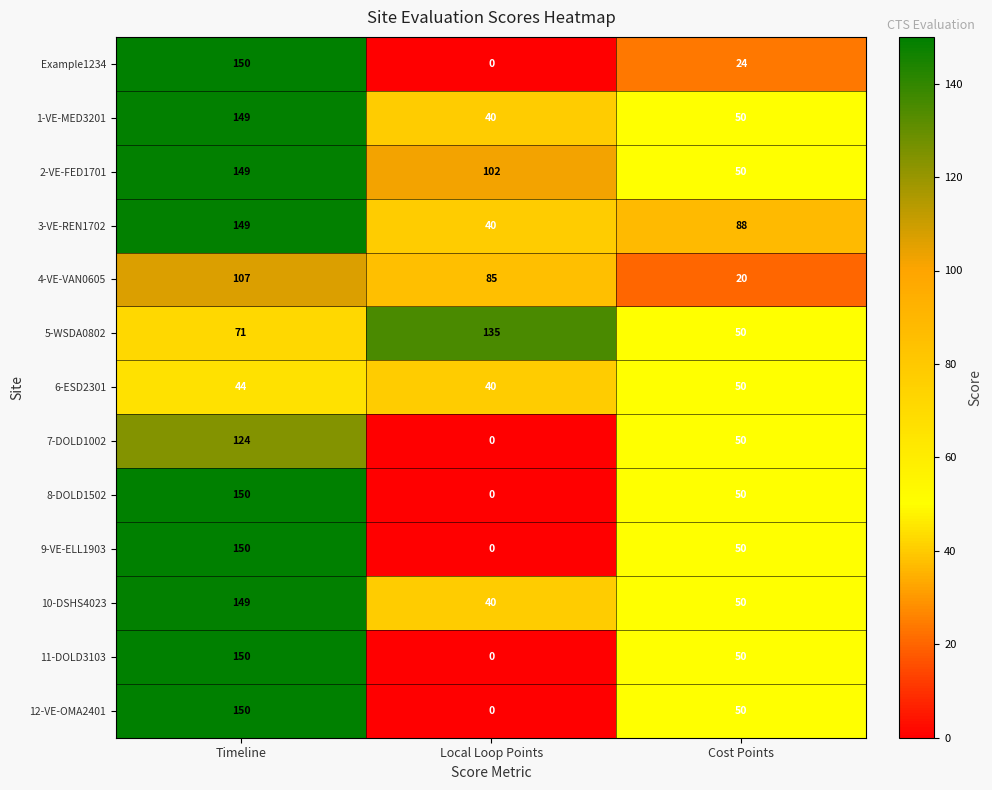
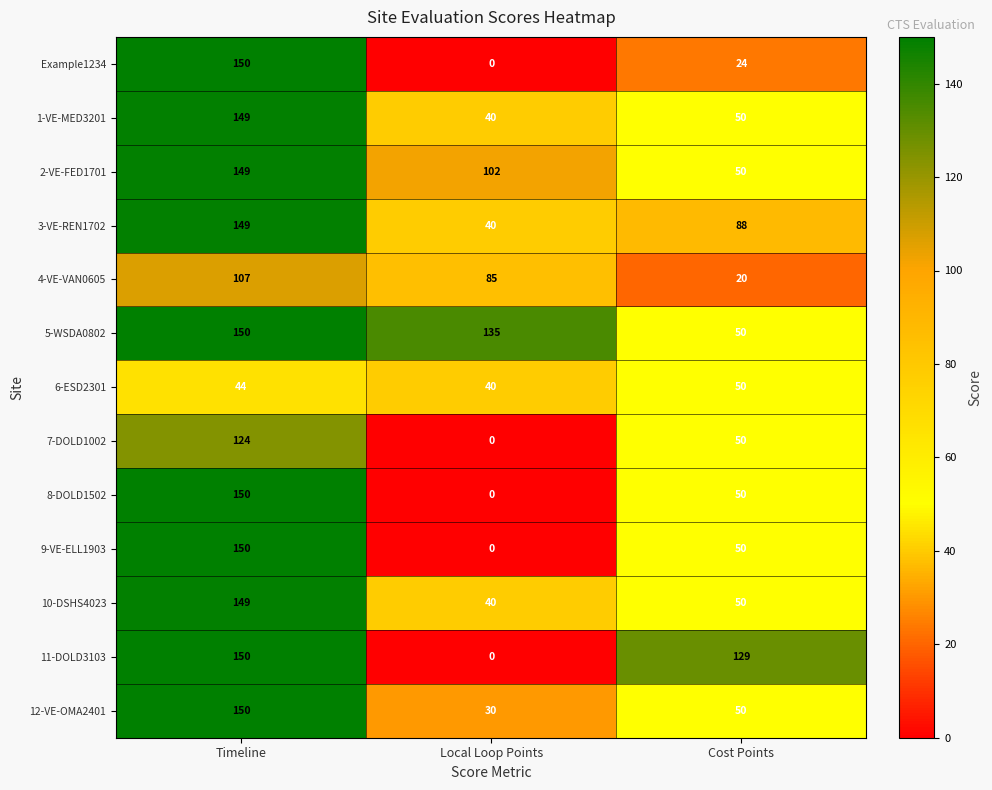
  {
    "Example1234": {
      "Timeline": 150,
      "Local Loop Points": 0,
      "Cost Points": 24
    },
    "1-VE-MED3201": {
      "Timeline": 149,
      "Local Loop Points": 40,
      "Cost Points": 50
    },
    "2-VE-FED1701": {
      "Timeline": 149,
      "Local Loop Points": 102,
      "Cost Points": 50
    },
    "3-VE-REN1702": {
      "Timeline": 149,
      "Local Loop Points": 40,
      "Cost Points": 88
    },
    "4-VE-VAN0605": {
      "Timeline": 107,
      "Local Loop Points": 85,
      "Cost Points": 20
    },
    "5-WSDA0802": {
-     "Timeline": 71,
+     "Timeline": 150,
      "Local Loop Points": 135,
      "Cost Points": 50
    },
    "6-ESD2301": {
      "Timeline": 44,
      "Local Loop Points": 40,
      "Cost Points": 50
    },
    "7-DOLD1002": {
      "Timeline": 124,
      "Local Loop Points": 0,
      "Cost Points": 50
    },
    "8-DOLD1502": {
      "Timeline": 150,
      "Local Loop Points": 0,
      "Cost Points": 50
    },
    "9-VE-ELL1903": {
      "Timeline": 150,
      "Local Loop Points": 0,
      "Cost Points": 50
    },
    "10-DSHS4023": {
      "Timeline": 149,
      "Local Loop Points": 40,
      "Cost Points": 50
    },
    "11-DOLD3103": {
      "Timeline": 150,
      "Local Loop Points": 0,
-     "Cost Points": 50
+     "Cost Points": 129
    },
    "12-VE-OMA2401": {
      "Timeline": 150,
-     "Local Loop Points": 0,
+     "Local Loop Points": 30,
      "Cost Points": 50
    }
  }
